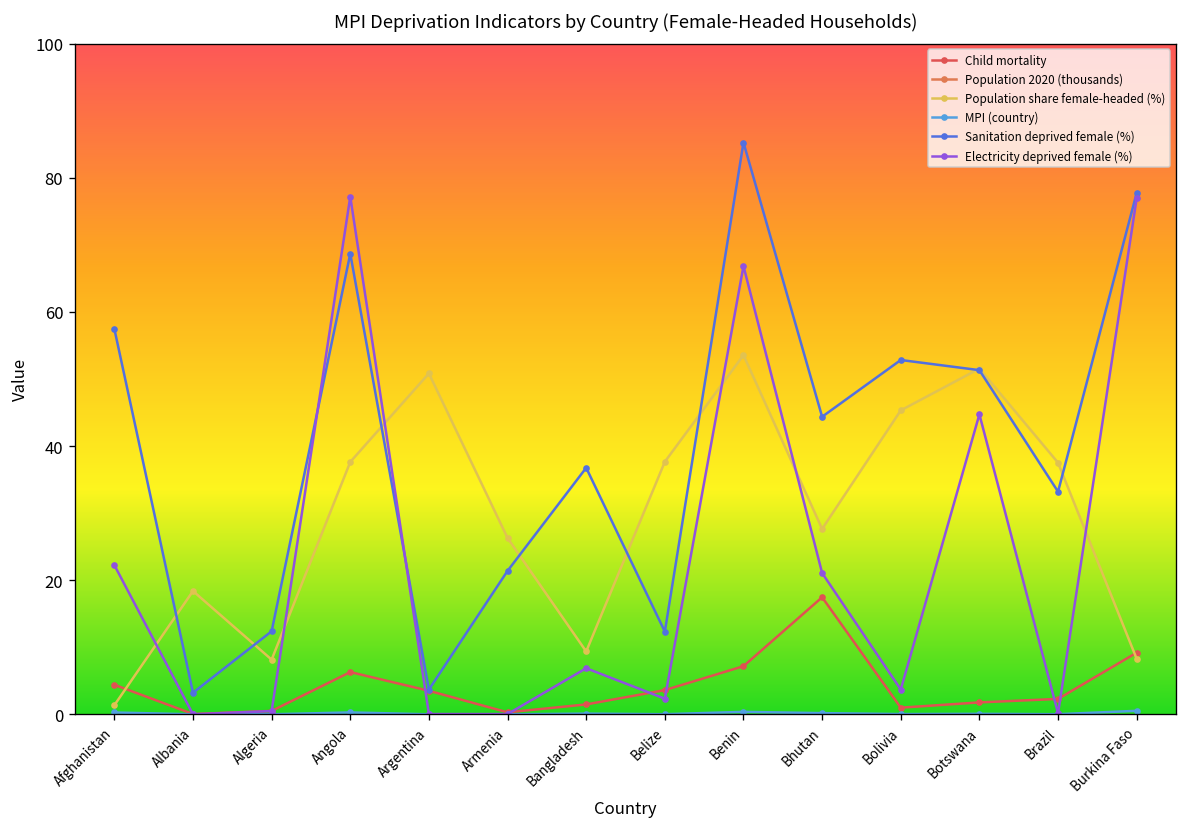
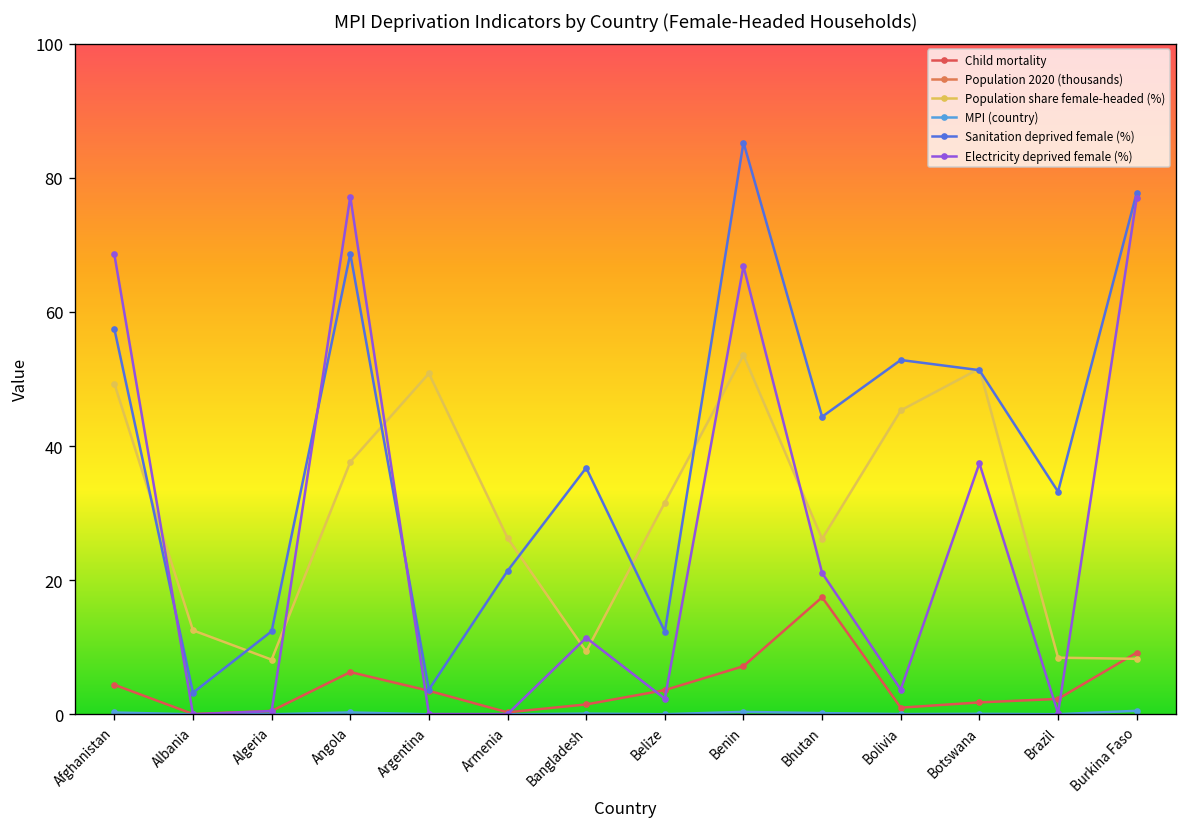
  {
    "Population share female-headed (%)": {
-     "Afghanistan": 1,
-     "Albania": 18,
+     "Afghanistan": 49,
+     "Albania": 13,
      "Algeria": 8,
      "Angola": 38,
      "Argentina": 51,
      "Armenia": 26,
      "Bangladesh": 9,
-     "Belize": 38,
+     "Belize": 32,
      "Benin": 54,
-     "Bhutan": 28,
+     "Bhutan": 26,
      "Bolivia": 45,
-     "Brazil": 38,
+     "Brazil": 8,
      "Burkina Faso": 8
    },
    "Electricity deprived female (%)": {
-     "Afghanistan": 22,
+     "Afghanistan": 69,
      "Angola": 77,
-     "Bangladesh": 7,
+     "Bangladesh": 11,
      "Belize": 2,
      "Benin": 67,
      "Bhutan": 21,
      "Bolivia": 4,
-     "Botswana": 45,
+     "Botswana": 37,
      "Burkina Faso": 77
    }
  }
